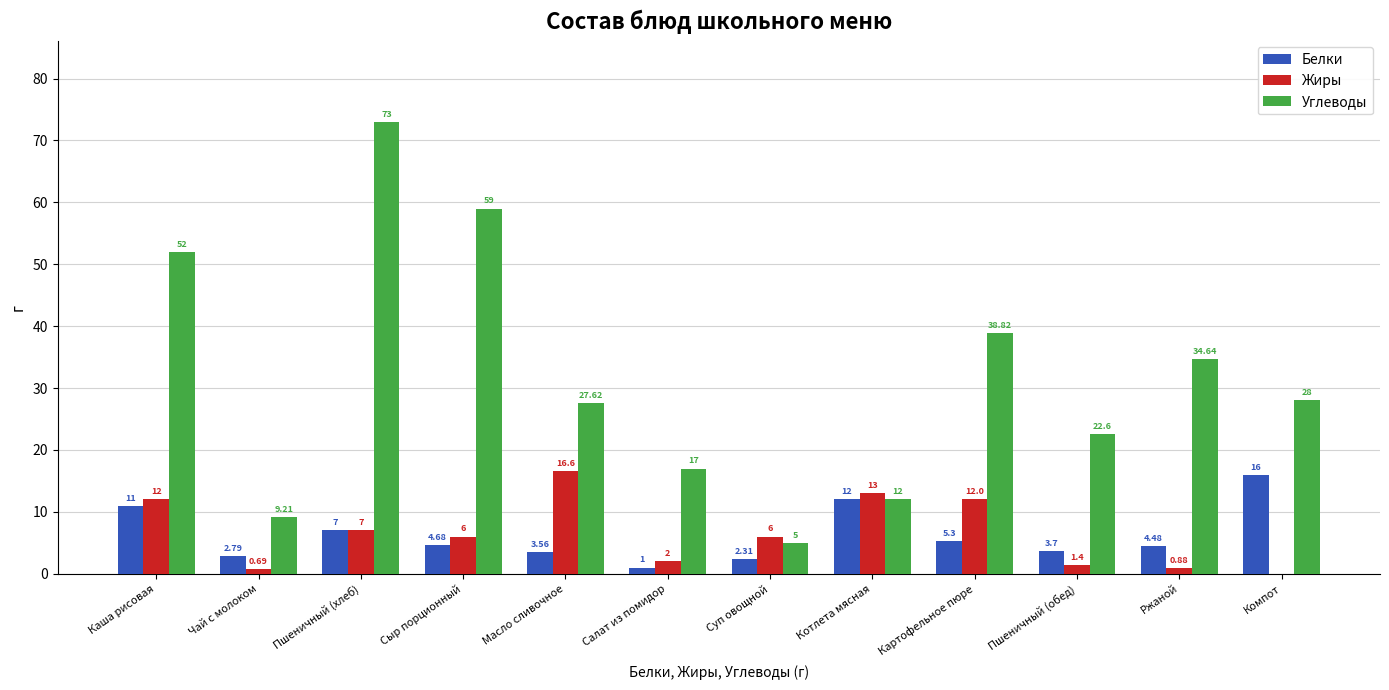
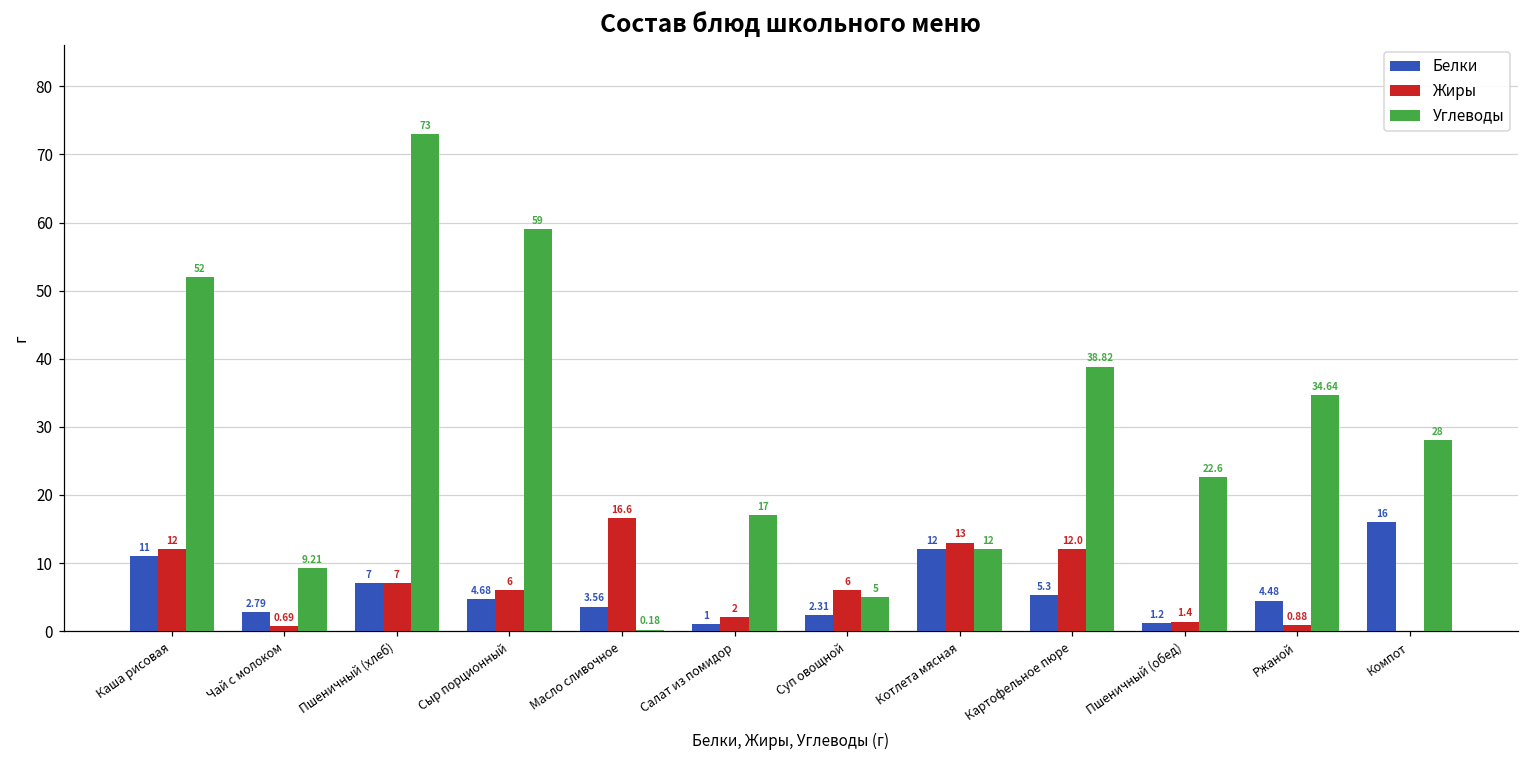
  {
    "Белки": {
      "Каша рисовая": 11,
      "Чай с молоком": 2.79,
      "Пшеничный (хлеб)": 7,
      "Сыр порционный": 4.68,
      "Масло сливочное": 3.56,
      "Салат из помидор": 1,
      "Суп овощной": 2.31,
      "Котлета мясная": 12,
      "Картофельное пюре": 5.3,
-     "Пшеничный (обед)": 3.7,
+     "Пшеничный (обед)": 1.2,
      "Ржаной": 4.48,
      "Компот": 16
    },
    "Жиры": {
      "Каша рисовая": 12,
      "Чай с молоком": 0.69,
      "Пшеничный (хлеб)": 7,
      "Сыр порционный": 6,
      "Масло сливочное": 16.6,
      "Салат из помидор": 2,
      "Суп овощной": 6,
      "Котлета мясная": 13,
      "Картофельное пюре": 12.0,
      "Пшеничный (обед)": 1.4,
      "Ржаной": 0.88
    },
    "Углеводы": {
      "Каша рисовая": 52,
      "Чай с молоком": 9.21,
      "Пшеничный (хлеб)": 73,
      "Сыр порционный": 59,
-     "Масло сливочное": 27.62,
+     "Масло сливочное": 0.18,
      "Салат из помидор": 17,
      "Суп овощной": 5,
      "Котлета мясная": 12,
      "Картофельное пюре": 38.82,
      "Пшеничный (обед)": 22.6,
      "Ржаной": 34.64,
      "Компот": 28
    }
  }
